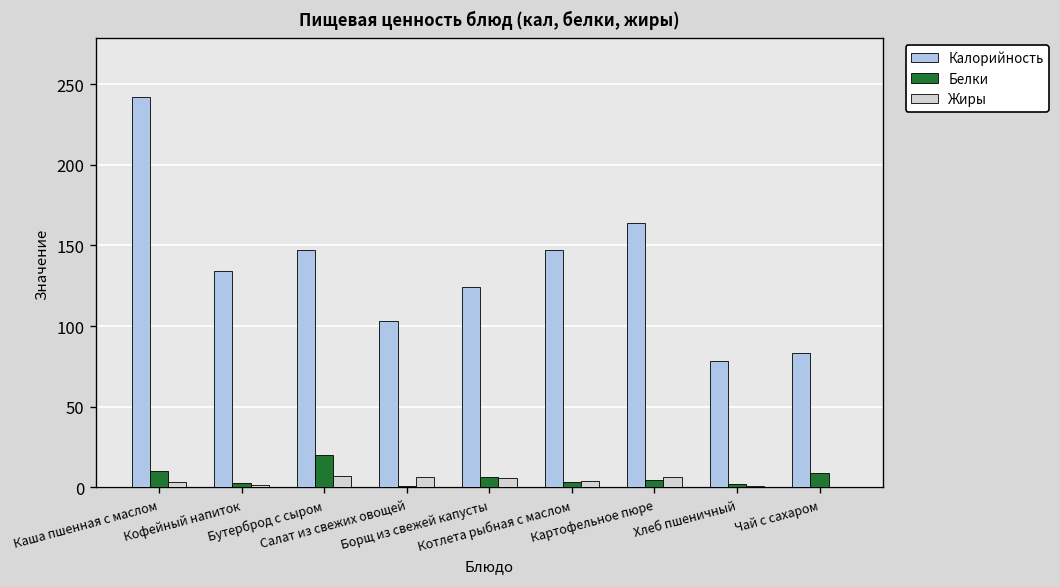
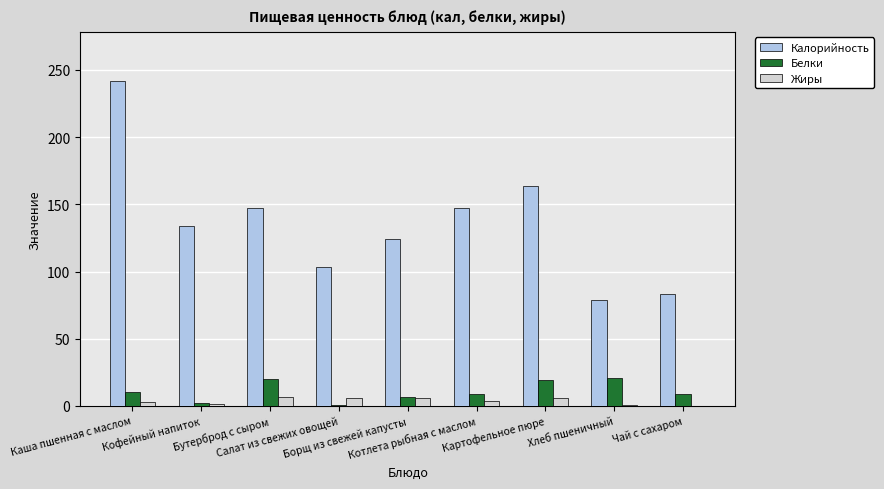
  {
    "Белки": {
      "Каша пшенная с маслом": 10,
      "Кофейный напиток": 2,
      "Бутерброд с сыром": 20,
      "Борщ из свежей капусты": 6,
-     "Котлета рыбная с маслом": 3,
-     "Картофельное пюре": 4,
-     "Хлеб пшеничный": 2,
+     "Котлета рыбная с маслом": 9,
+     "Картофельное пюре": 19,
+     "Хлеб пшеничный": 21,
      "Чай с сахаром": 9
    }
  }
